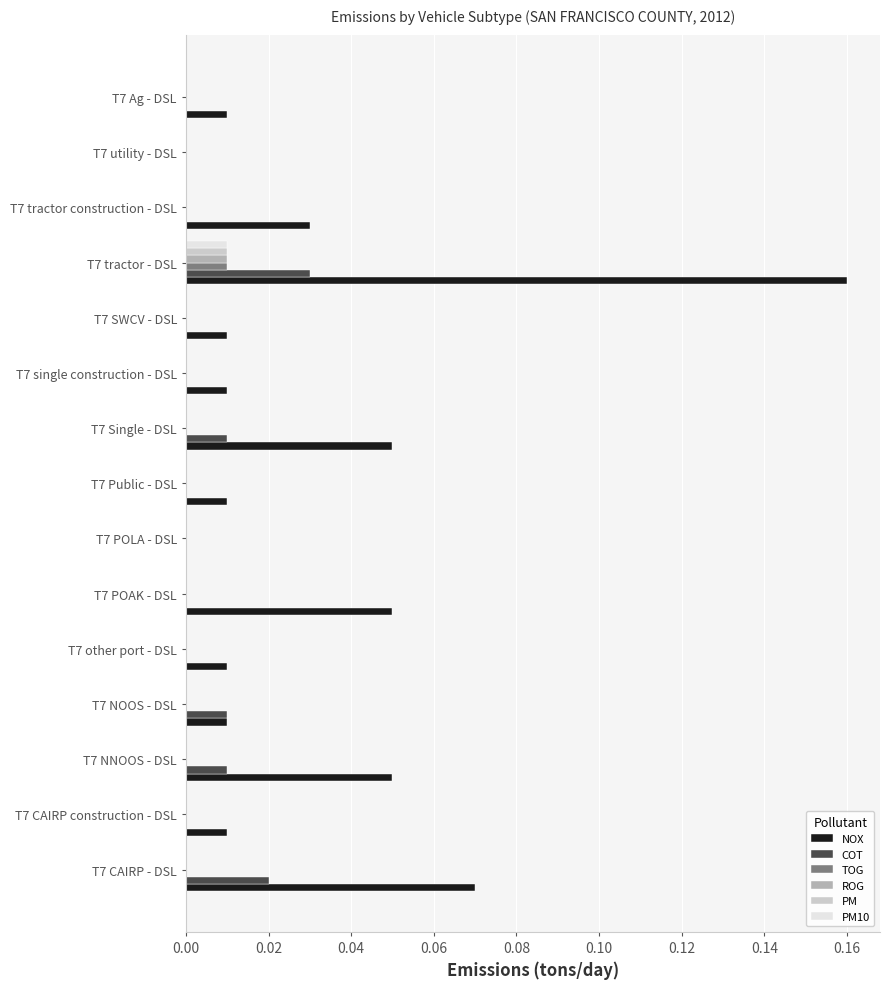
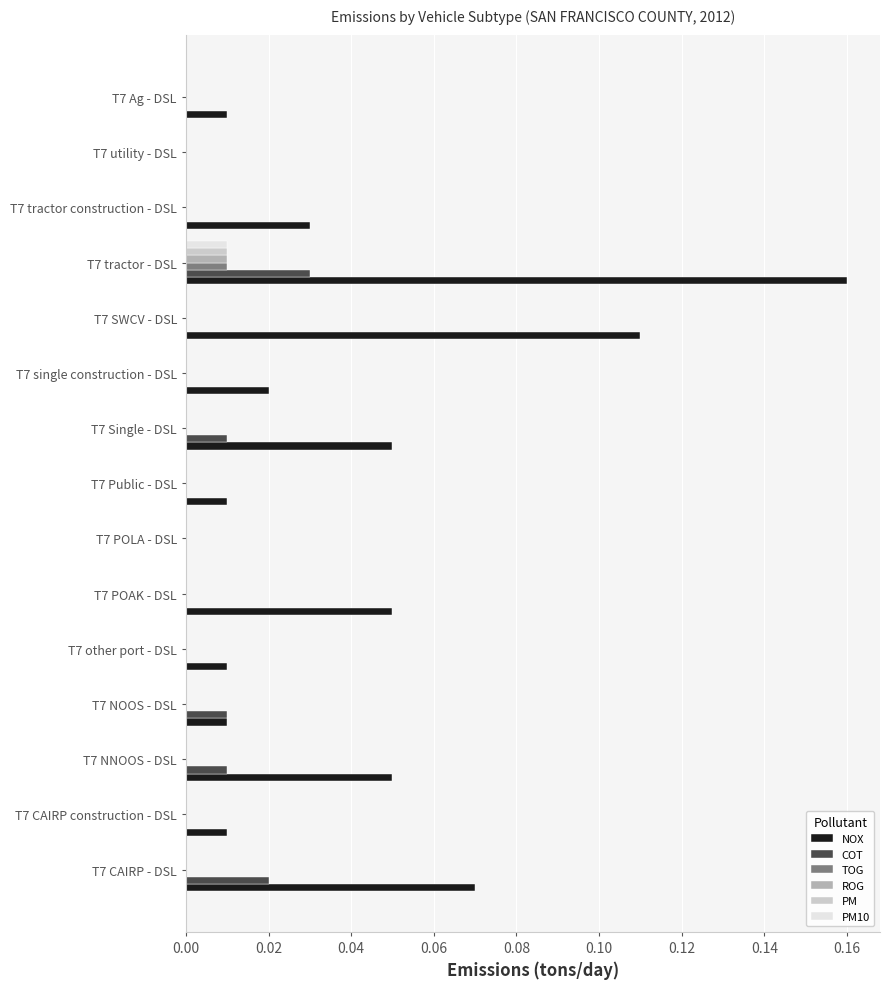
  {
    "NOX": {
      "T7 Ag - DSL": 0.01,
      "T7 utility - DSL": 0.00,
      "T7 tractor construction - DSL": 0.03,
      "T7 tractor - DSL": 0.16,
-     "T7 SWCV - DSL": 0.01,
-     "T7 single construction - DSL": 0.01,
+     "T7 SWCV - DSL": 0.11,
+     "T7 single construction - DSL": 0.02,
      "T7 Single - DSL": 0.05,
      "T7 Public - DSL": 0.01,
      "T7 POLA - DSL": 0.00,
      "T7 POAK - DSL": 0.05,
      "T7 other port - DSL": 0.01,
      "T7 NOOS - DSL": 0.01,
      "T7 NNOOS - DSL": 0.05,
      "T7 CAIRP construction - DSL": 0.01,
      "T7 CAIRP - DSL": 0.07
    },
    "COT": {
      "T7 Ag - DSL": 0.00,
      "T7 utility - DSL": 0.00,
      "T7 tractor construction - DSL": 0.00,
      "T7 tractor - DSL": 0.03,
      "T7 SWCV - DSL": 0.00,
      "T7 single construction - DSL": 0.00,
      "T7 Single - DSL": 0.01,
      "T7 Public - DSL": 0.00,
      "T7 POLA - DSL": 0.00,
      "T7 POAK - DSL": 0.00,
      "T7 other port - DSL": 0.00,
      "T7 NOOS - DSL": 0.01,
      "T7 NNOOS - DSL": 0.01,
      "T7 CAIRP construction - DSL": 0.00,
      "T7 CAIRP - DSL": 0.02
    },
    "TOG": {
      "T7 Ag - DSL": 0.00,
      "T7 utility - DSL": 0.00,
      "T7 tractor construction - DSL": 0.00,
      "T7 tractor - DSL": 0.01,
      "T7 SWCV - DSL": 0.00,
      "T7 single construction - DSL": 0.00,
      "T7 Single - DSL": 0.00,
      "T7 Public - DSL": 0.00,
      "T7 POLA - DSL": 0.00,
      "T7 POAK - DSL": 0.00,
      "T7 other port - DSL": 0.00,
      "T7 NOOS - DSL": 0.00,
      "T7 NNOOS - DSL": 0.00,
      "T7 CAIRP construction - DSL": 0.00,
      "T7 CAIRP - DSL": 0.00
    }
  }
